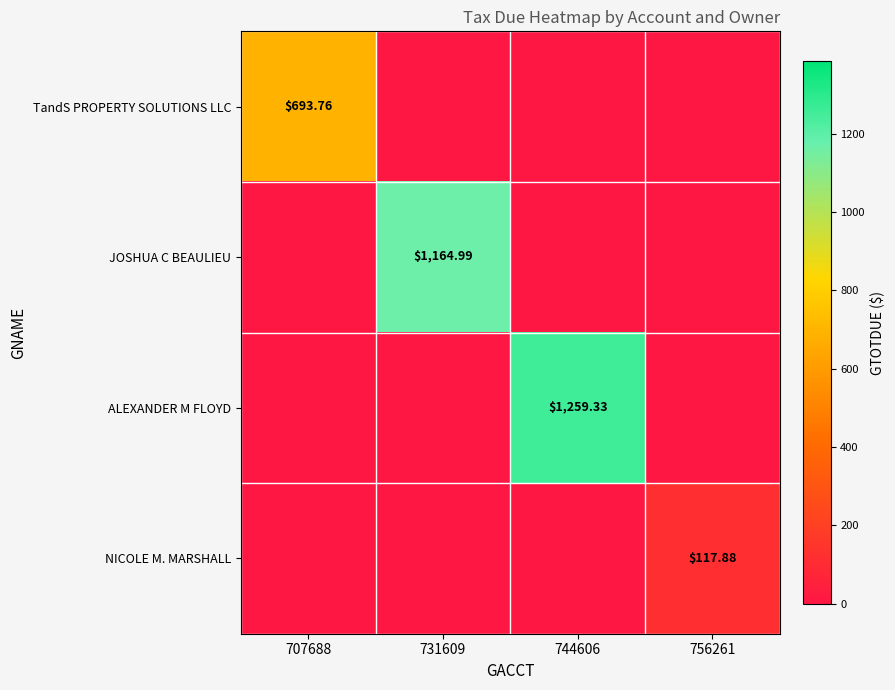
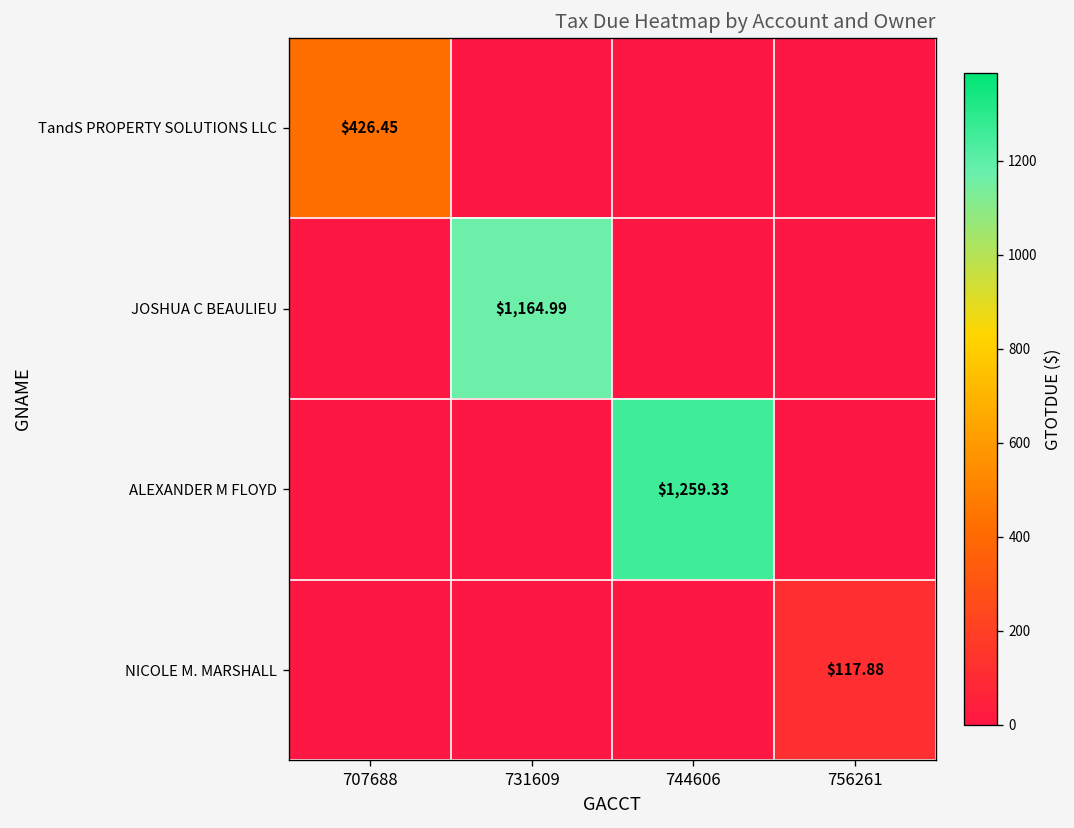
  {
    "TandS PROPERTY SOLUTIONS LLC": {
-     "707688": "$693.76"
+     "707688": "$426.45"
    },
    "JOSHUA C BEAULIEU": {
      "731609": "$1,164.99"
    },
    "ALEXANDER M FLOYD": {
      "744606": "$1,259.33"
    },
    "NICOLE M. MARSHALL": {
      "756261": "$117.88"
    }
  }
